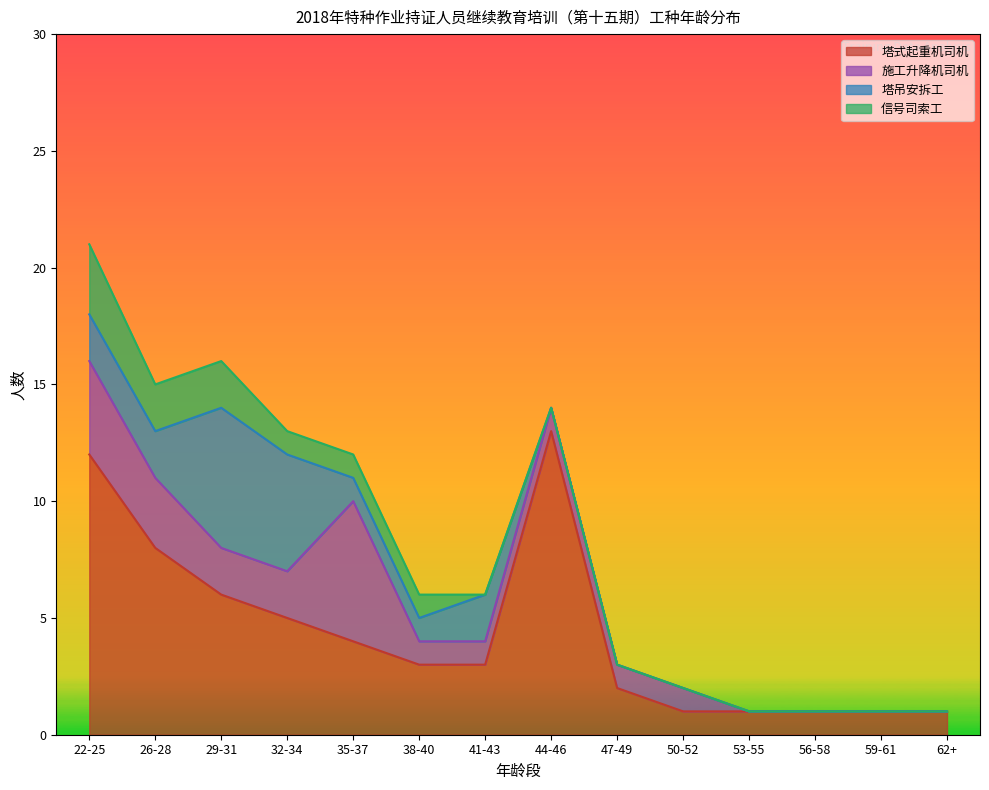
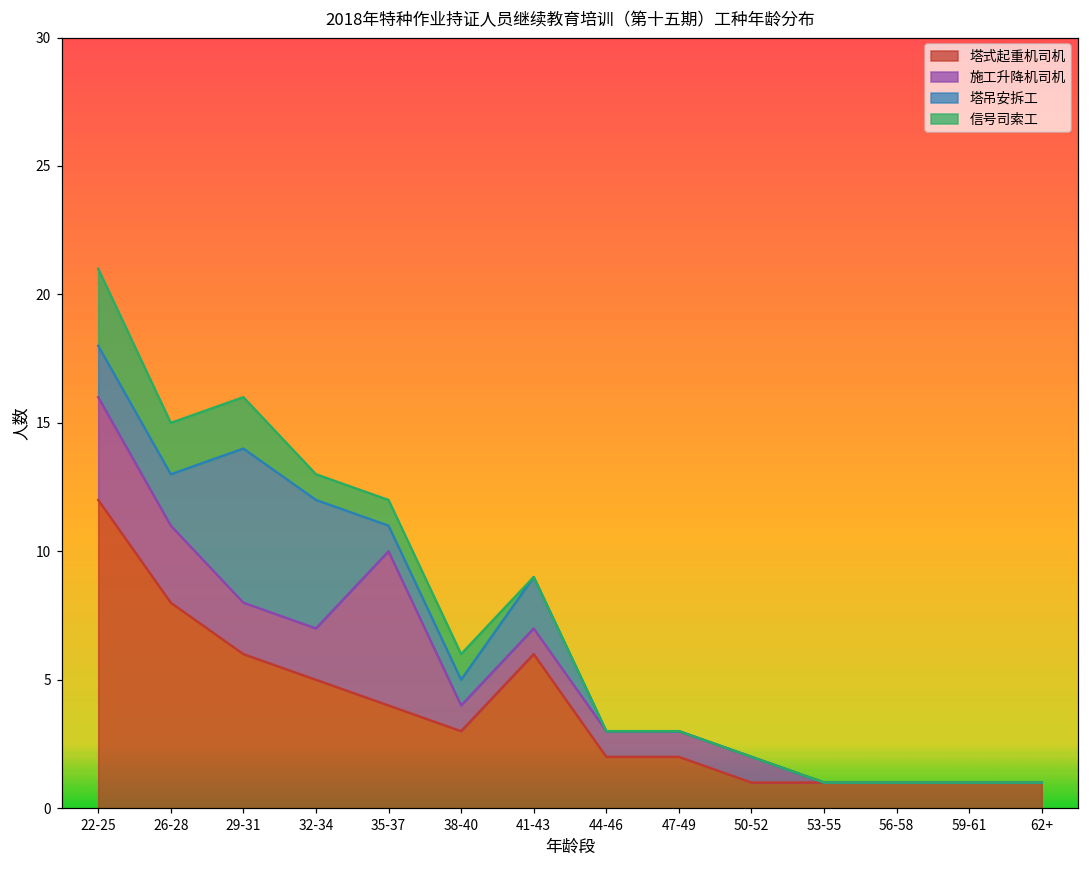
  {
    "塔式起重机司机": {
      "22-25": 12,
      "26-28": 8,
      "29-31": 6,
      "32-34": 5,
      "35-37": 4,
      "38-40": 3,
-     "41-43": 3,
-     "44-46": 13,
+     "41-43": 6,
+     "44-46": 2,
      "47-49": 2,
      "50-52": 1
    },
    "施工升降机司机": {
      "22-25": 4,
      "26-28": 3,
      "29-31": 2,
      "32-34": 2,
      "35-37": 6,
      "38-40": 1,
      "41-43": 1
    },
    "塔吊安拆工": {
      "22-25": 2,
      "26-28": 2,
      "29-31": 6,
      "32-34": 5,
      "35-37": 1,
      "38-40": 1
    },
    "信号司索工": {
      "22-25": 3,
      "26-28": 2,
      "29-31": 2,
      "32-34": 1,
      "35-37": 1,
      "38-40": 1
    }
  }
